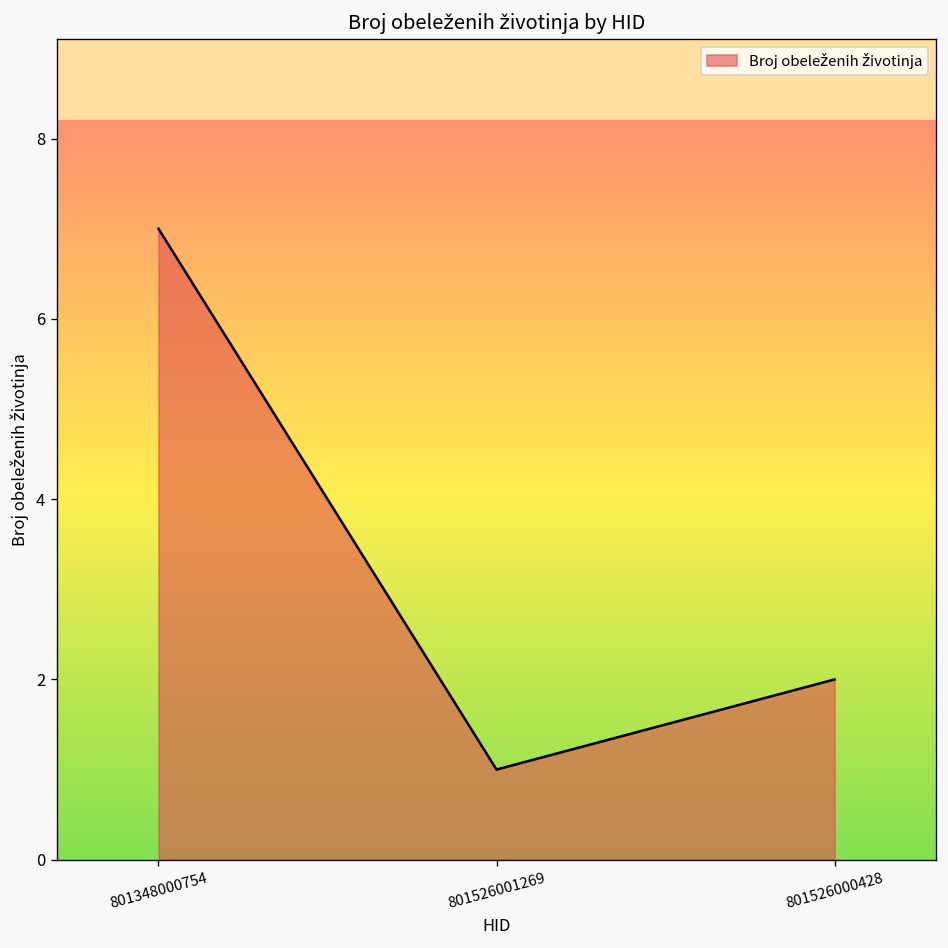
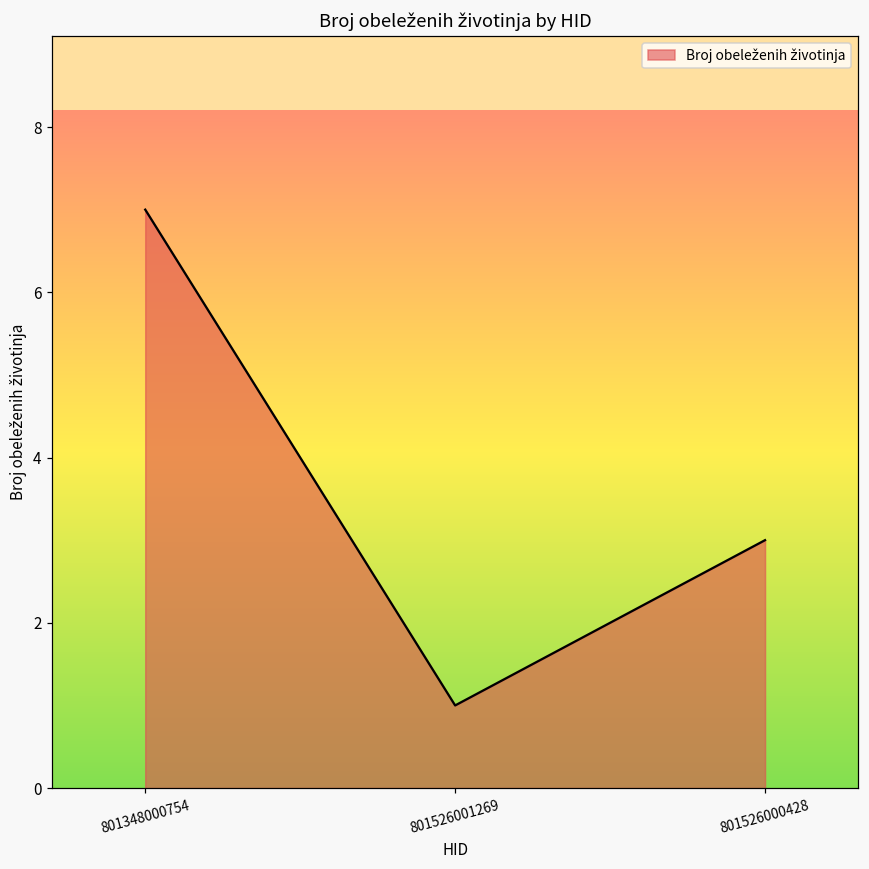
  {
    "801348000754": 7,
    "801526001269": 1,
-   "801526000428": 2
+   "801526000428": 3
  }
